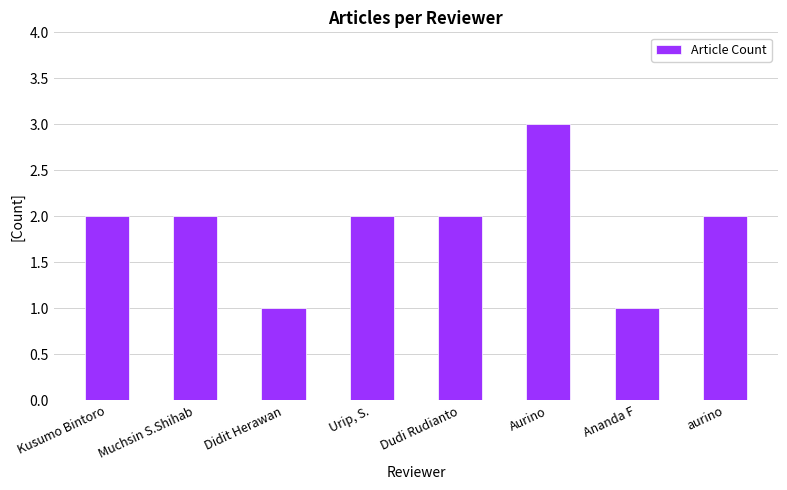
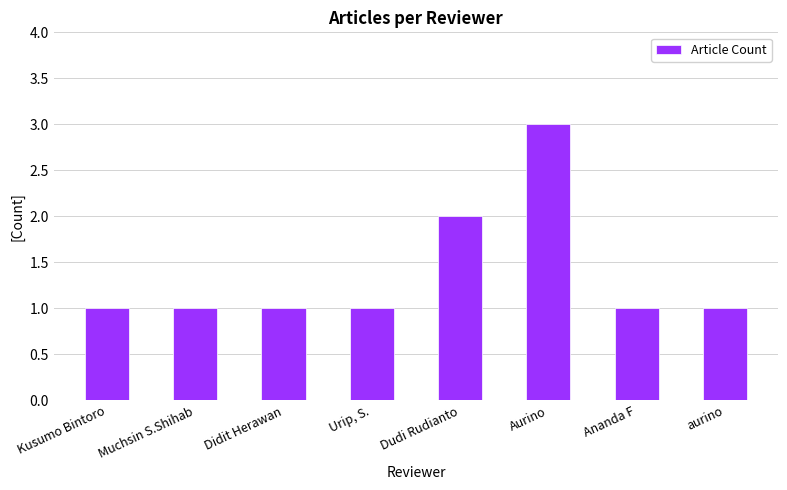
  {
-   "Kusumo Bintoro": 2,
-   "Muchsin S.Shihab": 2,
+   "Kusumo Bintoro": 1,
+   "Muchsin S.Shihab": 1,
    "Didit Herawan": 1,
-   "Urip, S.": 2,
+   "Urip, S.": 1,
    "Dudi Rudianto": 2,
    "Aurino": 3,
    "Ananda F": 1,
-   "aurino": 2
+   "aurino": 1
  }
